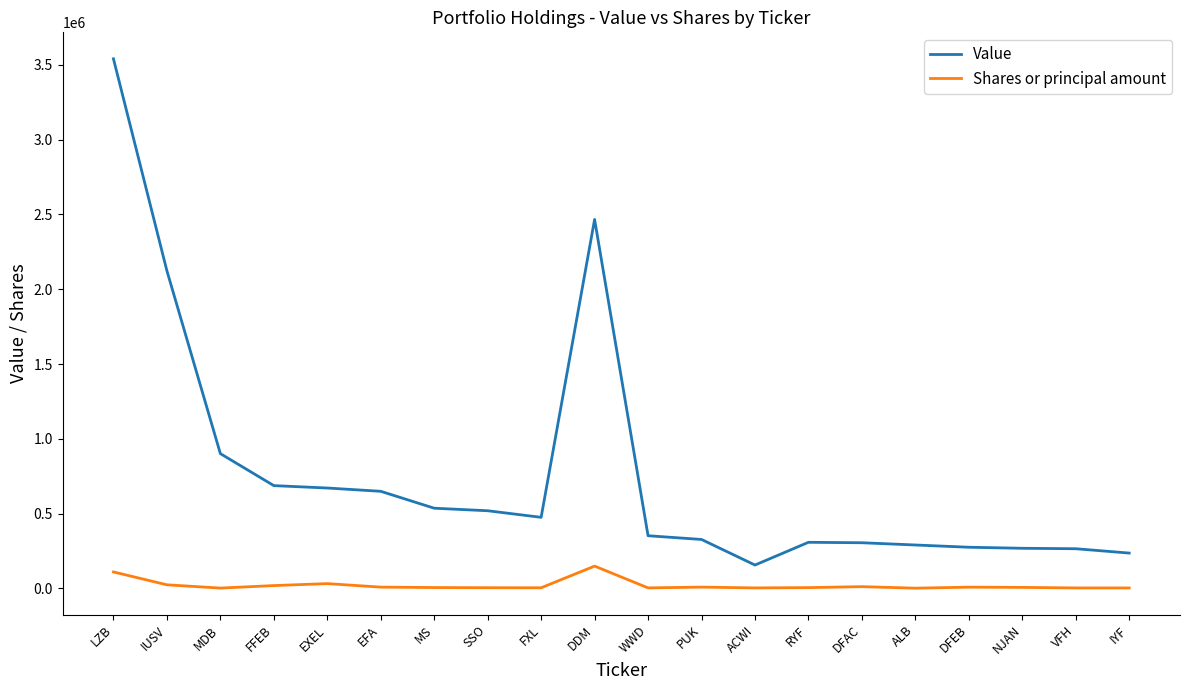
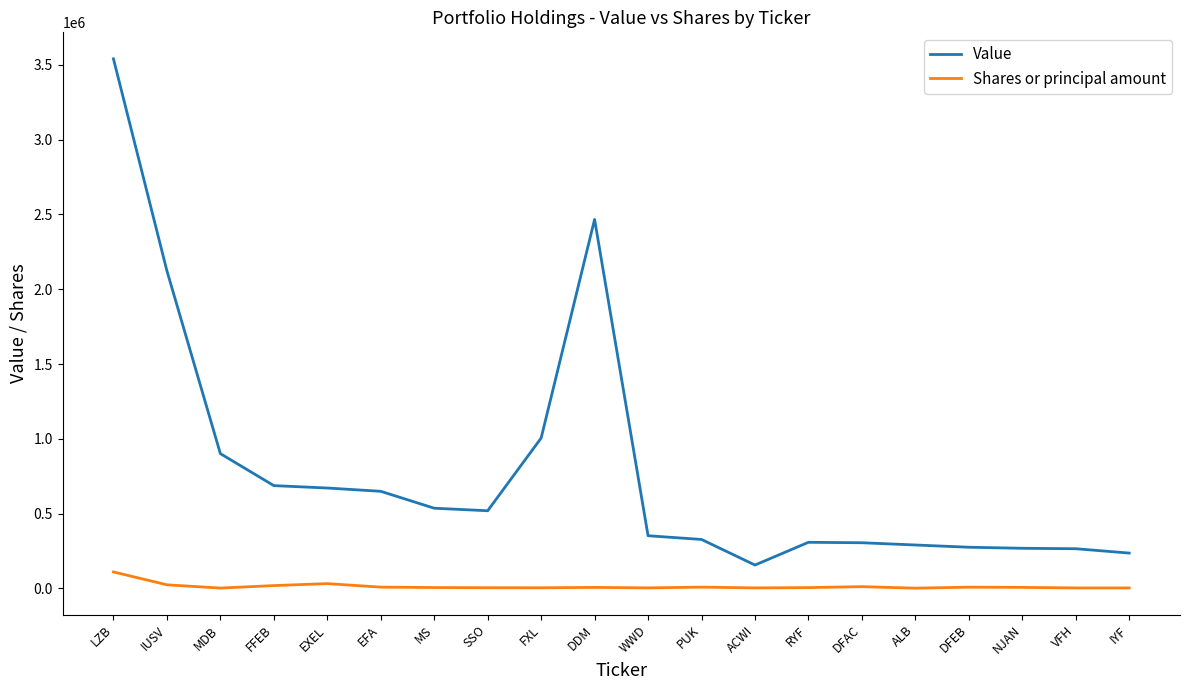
  {
    "Value": {
      "LZB": 3540000,
      "IUSV": 2120000,
      "MDB": 900000,
      "FFEB": 690000,
      "EXEL": 670000,
      "EFA": 650000,
      "MS": 540000,
      "SSO": 520000,
-     "FXL": 480000,
+     "FXL": 1010000,
      "DDM": 2470000,
      "WWD": 350000,
      "PUK": 330000,
      "ACWI": 160000,
      "RYF": 310000,
      "DFAC": 310000,
      "ALB": 290000,
      "DFEB": 280000,
      "NJAN": 270000,
      "VFH": 270000,
      "IYF": 240000
    },
    "Shares or principal amount": {
      "LZB": 110000,
      "IUSV": 20000,
      "MDB": 0,
      "FFEB": 20000,
      "EXEL": 30000,
      "EFA": 10000,
      "MS": 10000,
      "SSO": 0,
      "FXL": 0,
-     "DDM": 150000,
+     "DDM": 10000,
      "WWD": 0,
      "PUK": 10000,
      "ACWI": 0,
      "RYF": 10000,
      "DFAC": 10000,
      "ALB": 0,
      "DFEB": 10000,
      "NJAN": 10000,
      "VFH": 0,
      "IYF": 0
    }
  }
